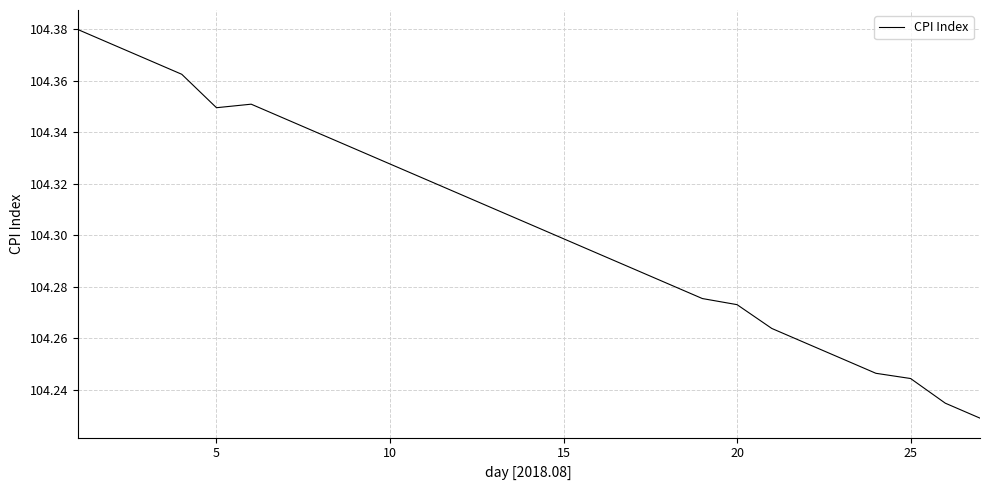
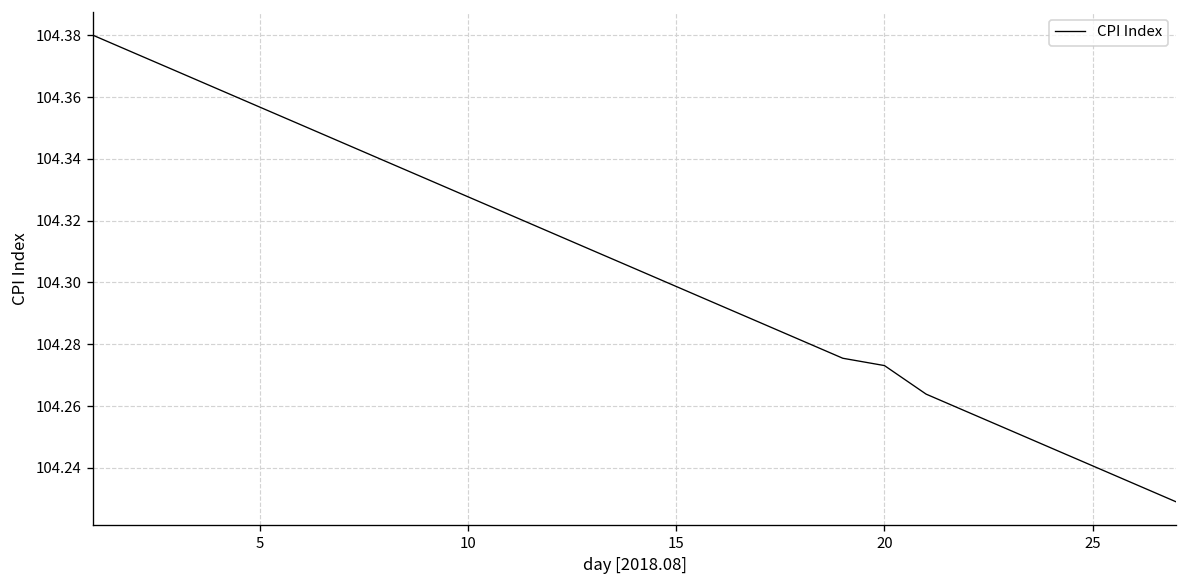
  {
-   "5": 104.350,
+   "5": 104.357,
    "10": 104.328,
    "15": 104.299,
    "20": 104.273,
-   "25": 104.244
+   "25": 104.241
  }
